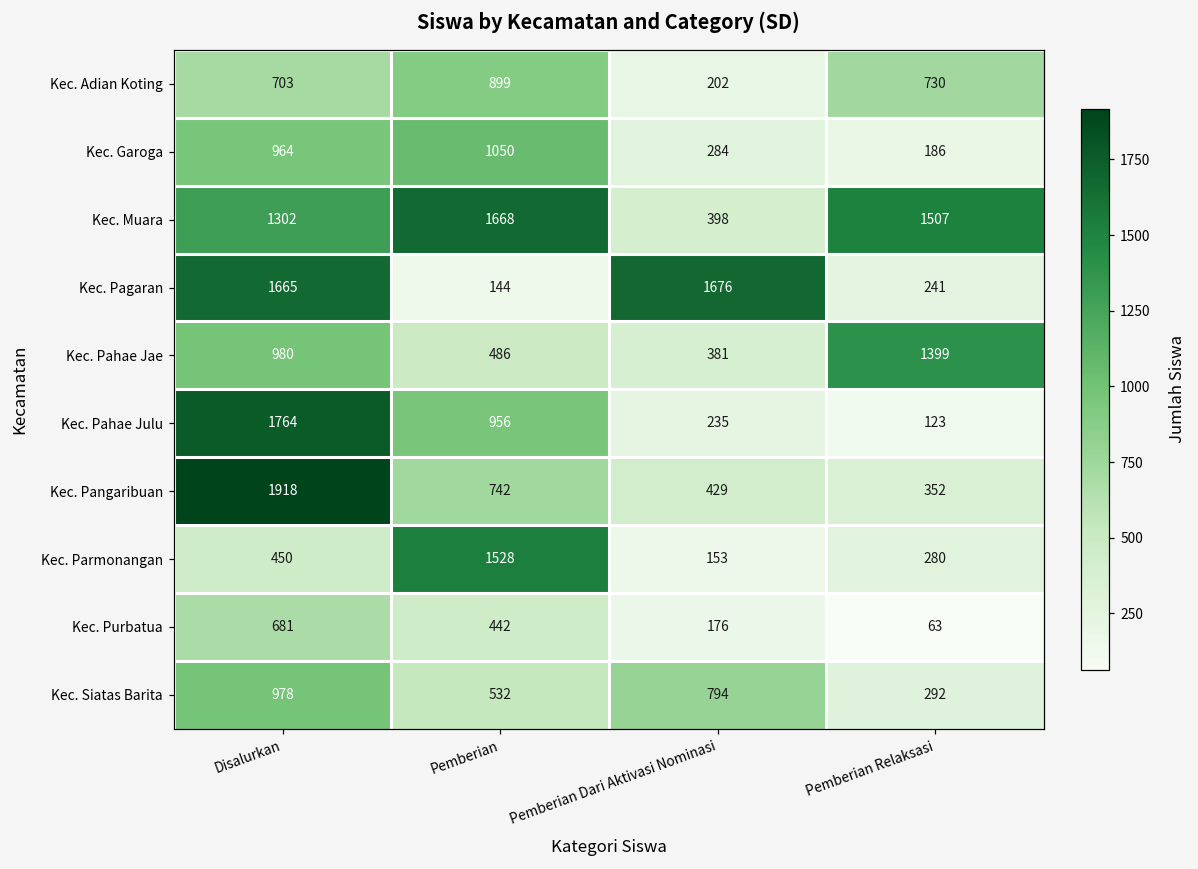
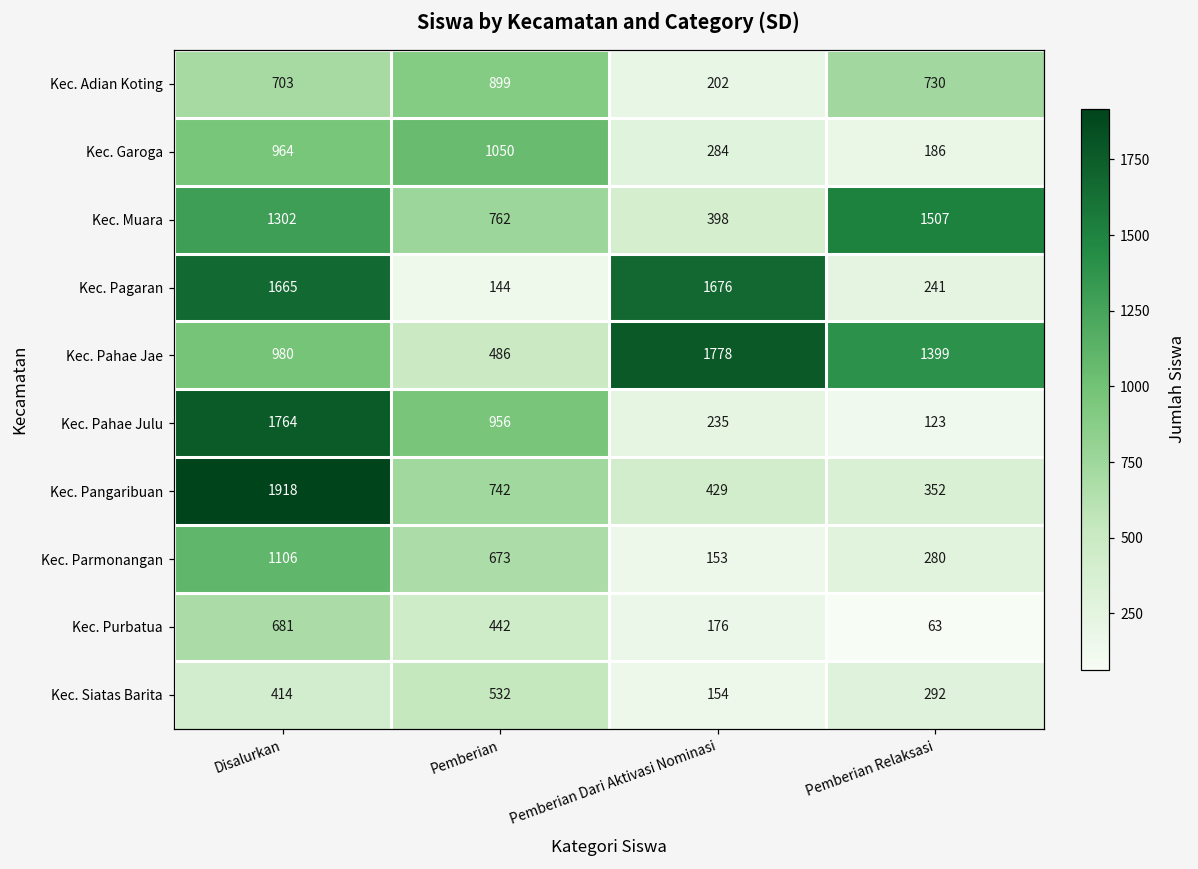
  {
    "Kec. Adian Koting": {
      "Disalurkan": 703,
      "Pemberian": 899,
      "Pemberian Dari Aktivasi Nominasi": 202,
      "Pemberian Relaksasi": 730
    },
    "Kec. Garoga": {
      "Disalurkan": 964,
      "Pemberian": 1050,
      "Pemberian Dari Aktivasi Nominasi": 284,
      "Pemberian Relaksasi": 186
    },
    "Kec. Muara": {
      "Disalurkan": 1302,
-     "Pemberian": 1668,
+     "Pemberian": 762,
      "Pemberian Dari Aktivasi Nominasi": 398,
      "Pemberian Relaksasi": 1507
    },
    "Kec. Pagaran": {
      "Disalurkan": 1665,
      "Pemberian": 144,
      "Pemberian Dari Aktivasi Nominasi": 1676,
      "Pemberian Relaksasi": 241
    },
    "Kec. Pahae Jae": {
      "Disalurkan": 980,
      "Pemberian": 486,
-     "Pemberian Dari Aktivasi Nominasi": 381,
+     "Pemberian Dari Aktivasi Nominasi": 1778,
      "Pemberian Relaksasi": 1399
    },
    "Kec. Pahae Julu": {
      "Disalurkan": 1764,
      "Pemberian": 956,
      "Pemberian Dari Aktivasi Nominasi": 235,
      "Pemberian Relaksasi": 123
    },
    "Kec. Pangaribuan": {
      "Disalurkan": 1918,
      "Pemberian": 742,
      "Pemberian Dari Aktivasi Nominasi": 429,
      "Pemberian Relaksasi": 352
    },
    "Kec. Parmonangan": {
-     "Disalurkan": 450,
-     "Pemberian": 1528,
+     "Disalurkan": 1106,
+     "Pemberian": 673,
      "Pemberian Dari Aktivasi Nominasi": 153,
      "Pemberian Relaksasi": 280
    },
    "Kec. Purbatua": {
      "Disalurkan": 681,
      "Pemberian": 442,
      "Pemberian Dari Aktivasi Nominasi": 176,
      "Pemberian Relaksasi": 63
    },
    "Kec. Siatas Barita": {
-     "Disalurkan": 978,
+     "Disalurkan": 414,
      "Pemberian": 532,
-     "Pemberian Dari Aktivasi Nominasi": 794,
+     "Pemberian Dari Aktivasi Nominasi": 154,
      "Pemberian Relaksasi": 292
    }
  }
